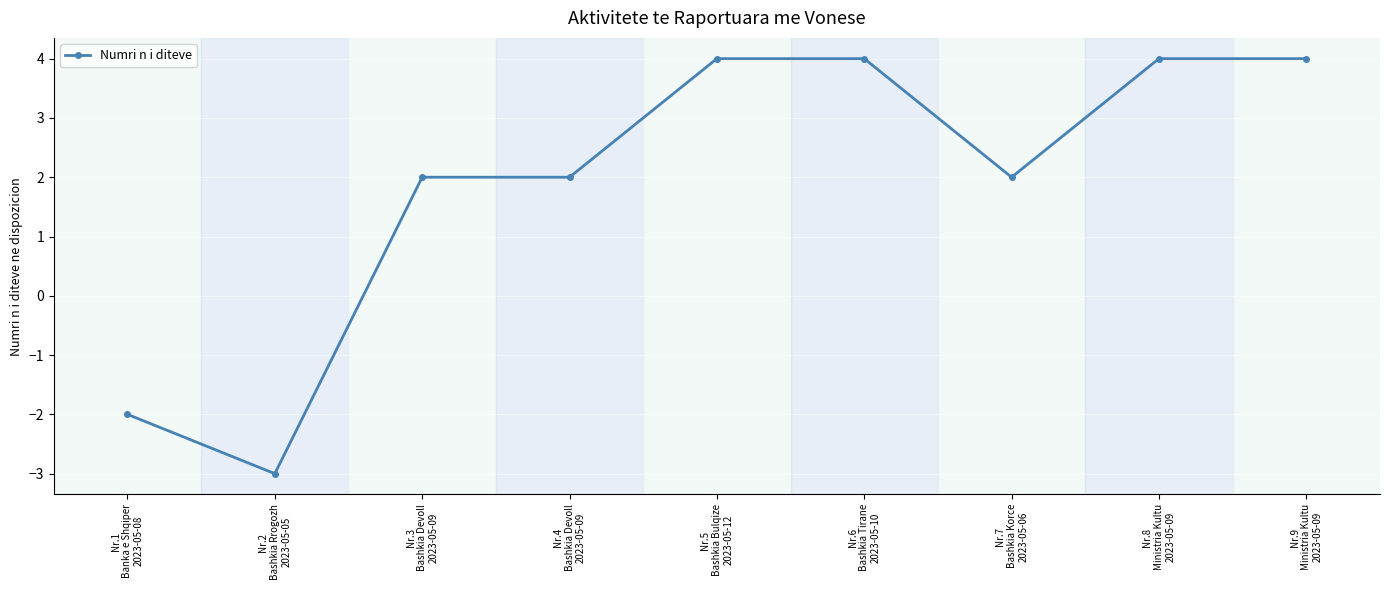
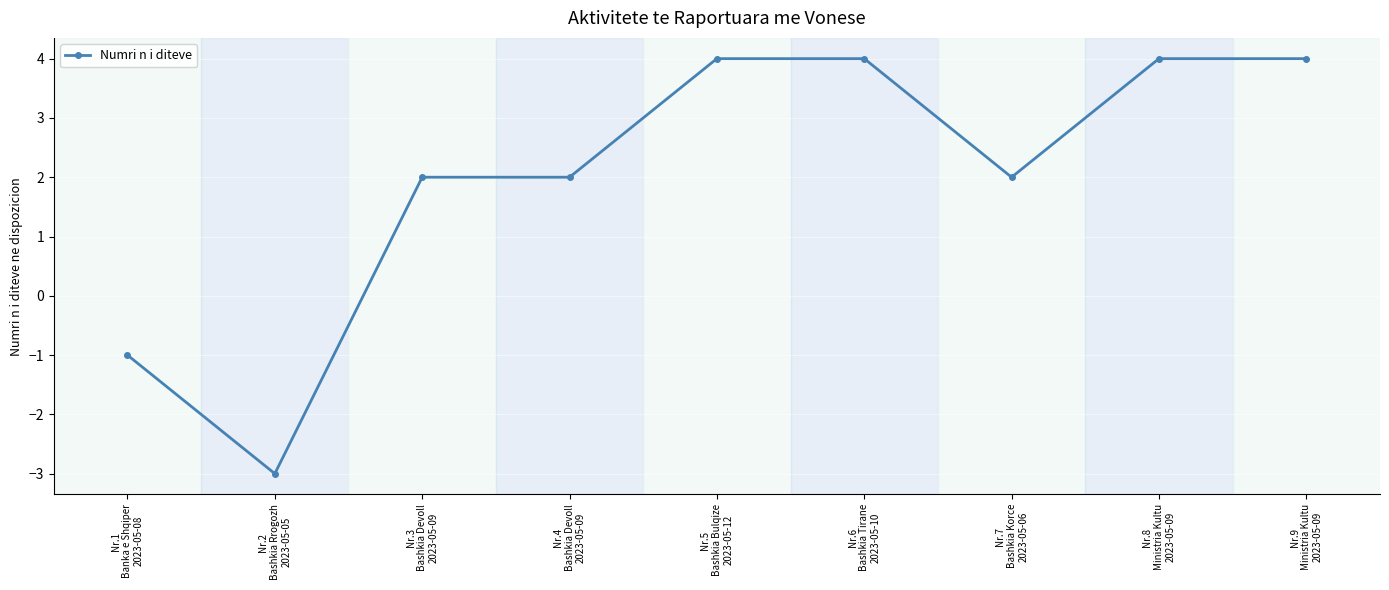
  {
-   "Nr.1 Banka e Shqiper 2023-05-08": -2,
+   "Nr.1 Banka e Shqiper 2023-05-08": -1,
    "Nr.2 Bashkia Rrogozh 2023-05-05": -3,
    "Nr.3 Bashkia Devoll 2023-05-09": 2,
    "Nr.4 Bashkia Devoll 2023-05-09": 2,
    "Nr.5 Bashkia Bulqize 2023-05-12": 4,
    "Nr.6 Bashkia Tirane 2023-05-10": 4,
    "Nr.7 Bashkia Korce 2023-05-06": 2,
    "Nr.8 Ministria Kultu 2023-05-09": 4,
    "Nr.9 Ministria Kultu 2023-05-09": 4
  }
